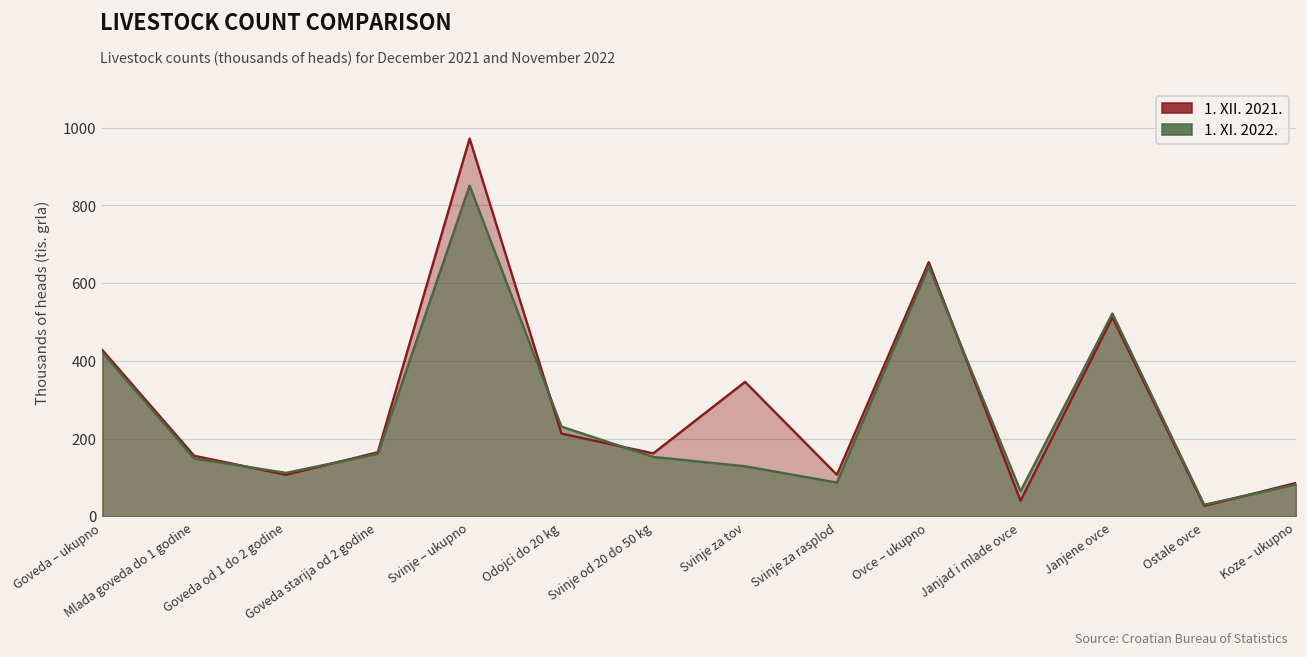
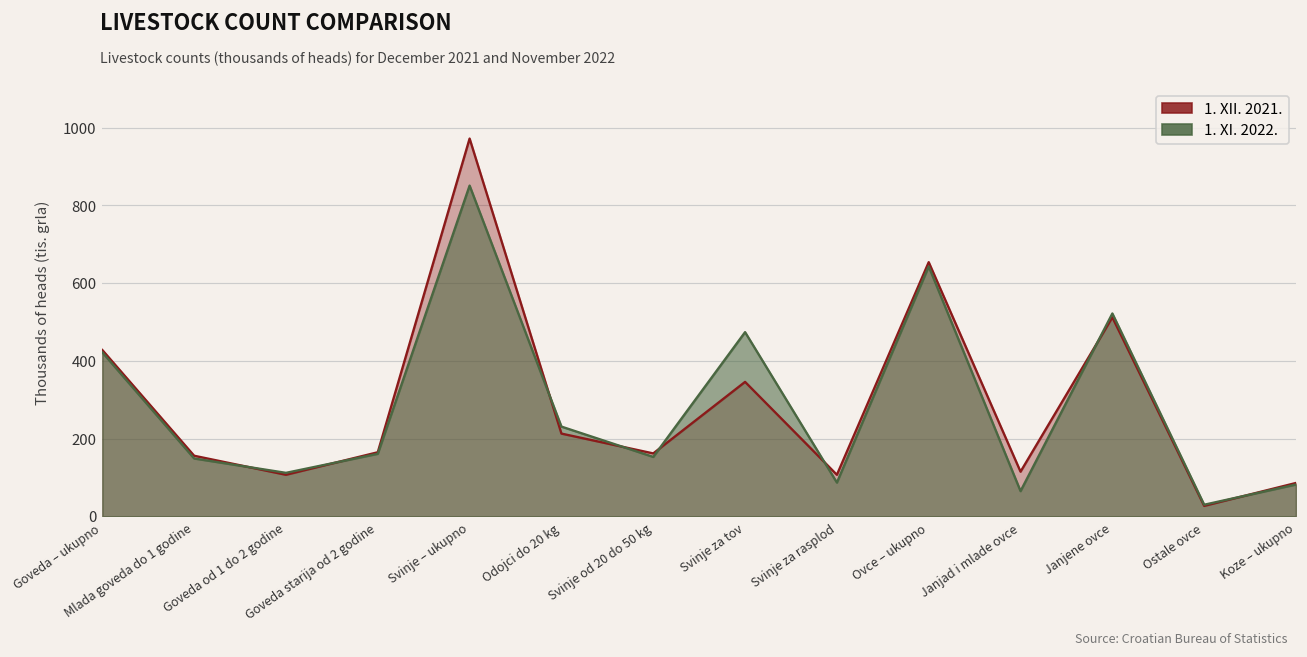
  {
    "1. XII. 2021.": {
      "Svinje – ukupno": 970,
      "Odojci do 20 kg": 210,
      "Svinje od 20 do 50 kg": 160,
      "Svinje za tov": 350,
      "Svinje za rasplod": 110,
      "Ovce – ukupno": 650,
-     "Janjad i mlade ovce": 40,
+     "Janjad i mlade ovce": 120,
      "Janjene ovce": 510
    },
    "1. XI. 2022.": {
      "Svinje – ukupno": 850,
      "Odojci do 20 kg": 230,
      "Svinje od 20 do 50 kg": 150,
-     "Svinje za tov": 130,
+     "Svinje za tov": 470,
      "Svinje za rasplod": 90,
      "Ovce – ukupno": 640,
      "Janjad i mlade ovce": 70,
      "Janjene ovce": 520
    }
  }
